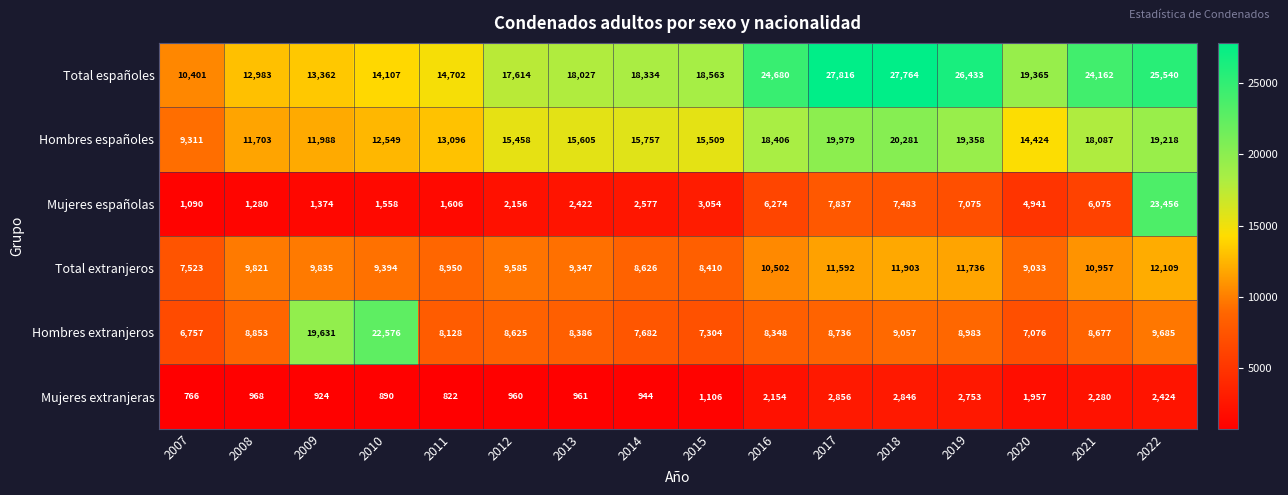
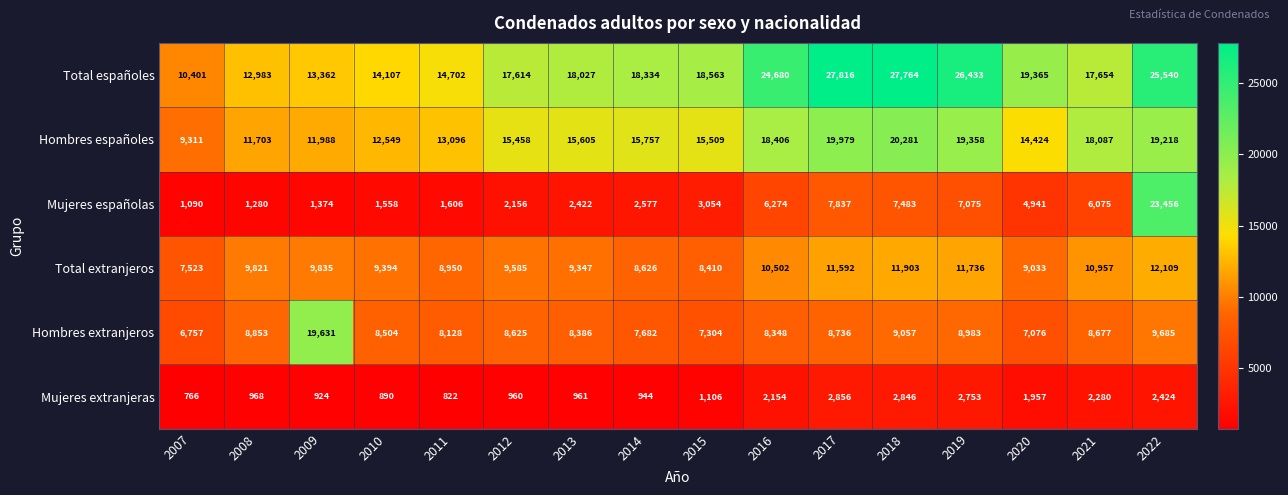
  {
    "Total españoles": {
      "2007": "10,401",
      "2008": "12,983",
      "2009": "13,362",
      "2010": "14,107",
      "2011": "14,702",
      "2012": "17,614",
      "2013": "18,027",
      "2014": "18,334",
      "2015": "18,563",
      "2016": "24,680",
      "2017": "27,816",
      "2018": "27,764",
      "2019": "26,433",
      "2020": "19,365",
-     "2021": "24,162",
+     "2021": "17,654",
      "2022": "25,540"
    },
    "Hombres españoles": {
      "2007": "9,311",
      "2008": "11,703",
      "2009": "11,988",
      "2010": "12,549",
      "2011": "13,096",
      "2012": "15,458",
      "2013": "15,605",
      "2014": "15,757",
      "2015": "15,509",
      "2016": "18,406",
      "2017": "19,979",
      "2018": "20,281",
      "2019": "19,358",
      "2020": "14,424",
      "2021": "18,087",
      "2022": "19,218"
    },
    "Mujeres españolas": {
      "2007": "1,090",
      "2008": "1,280",
      "2009": "1,374",
      "2010": "1,558",
      "2011": "1,606",
      "2012": "2,156",
      "2013": "2,422",
      "2014": "2,577",
      "2015": "3,054",
      "2016": "6,274",
      "2017": "7,837",
      "2018": "7,483",
      "2019": "7,075",
      "2020": "4,941",
      "2021": "6,075",
      "2022": "23,456"
    },
    "Total extranjeros": {
      "2007": "7,523",
      "2008": "9,821",
      "2009": "9,835",
      "2010": "9,394",
      "2011": "8,950",
      "2012": "9,585",
      "2013": "9,347",
      "2014": "8,626",
      "2015": "8,410",
      "2016": "10,502",
      "2017": "11,592",
      "2018": "11,903",
      "2019": "11,736",
      "2020": "9,033",
      "2021": "10,957",
      "2022": "12,109"
    },
    "Hombres extranjeros": {
      "2007": "6,757",
      "2008": "8,853",
      "2009": "19,631",
-     "2010": "22,576",
+     "2010": "8,504",
      "2011": "8,128",
      "2012": "8,625",
      "2013": "8,386",
      "2014": "7,682",
      "2015": "7,304",
      "2016": "8,348",
      "2017": "8,736",
      "2018": "9,057",
      "2019": "8,983",
      "2020": "7,076",
      "2021": "8,677",
      "2022": "9,685"
    },
    "Mujeres extranjeras": {
      "2007": "766",
      "2008": "968",
      "2009": "924",
      "2010": "890",
      "2011": "822",
      "2012": "960",
      "2013": "961",
      "2014": "944",
      "2015": "1,106",
      "2016": "2,154",
      "2017": "2,856",
      "2018": "2,846",
      "2019": "2,753",
      "2020": "1,957",
      "2021": "2,280",
      "2022": "2,424"
    }
  }
